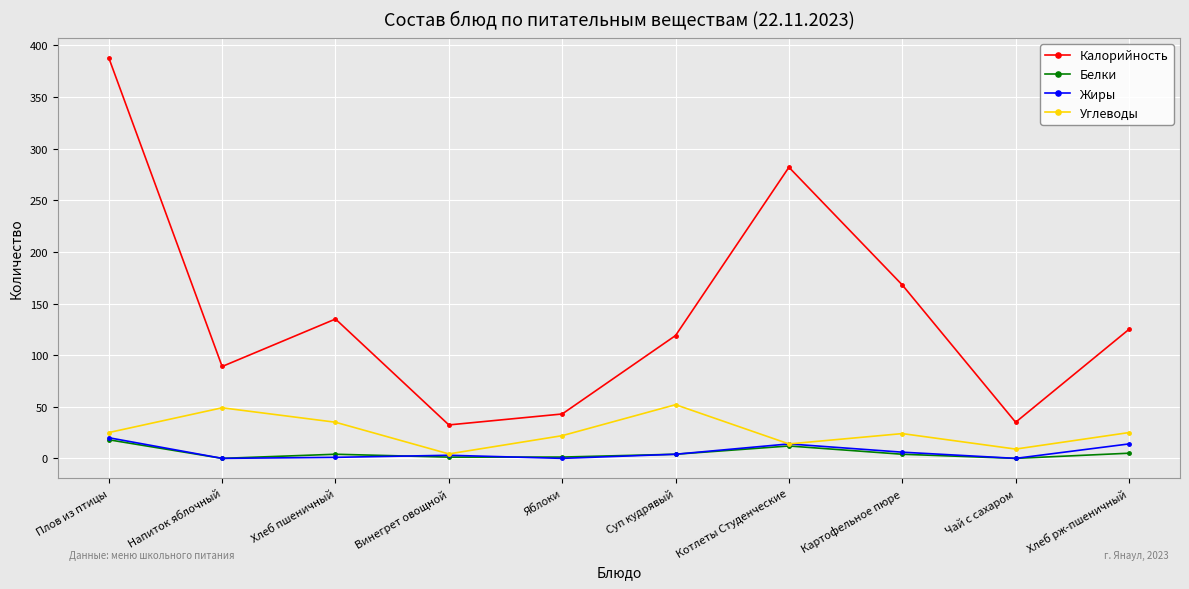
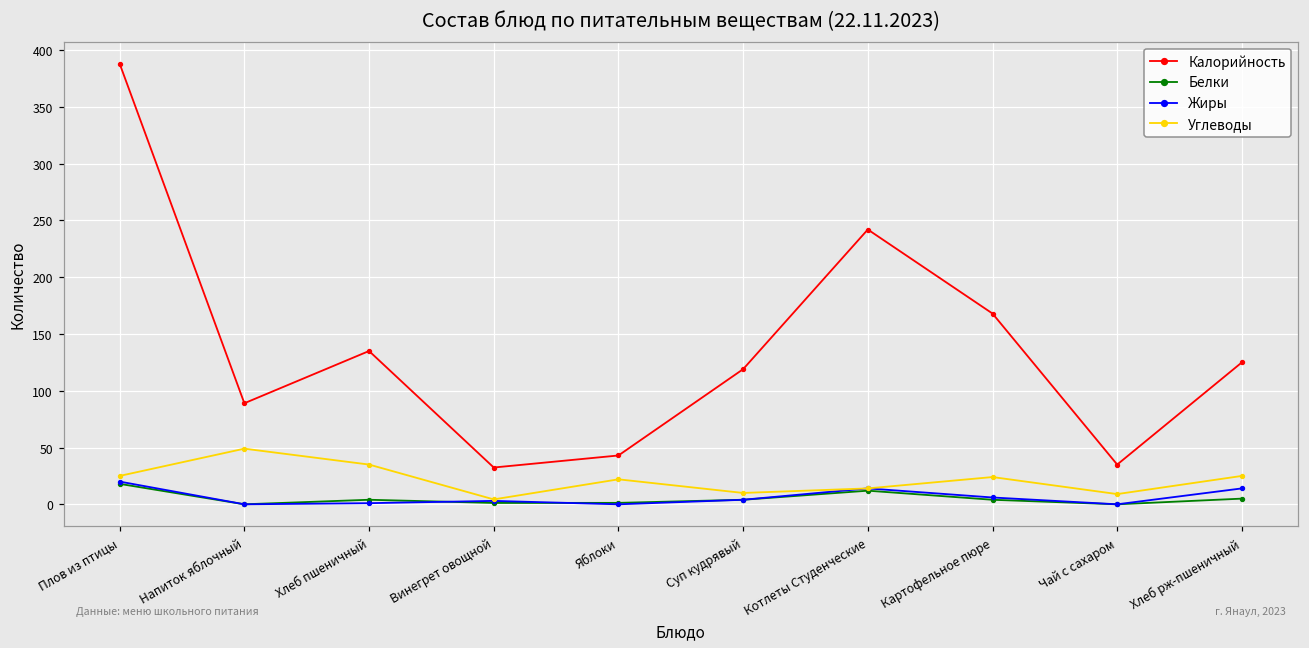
  {
    "Калорийность": {
      "Плов из птицы": 388,
      "Напиток яблочный": 89,
      "Хлеб пшеничный": 135,
      "Винегрет овощной": 32,
      "Яблоки": 43,
      "Суп кудрявый": 119,
-     "Котлеты Студенческие": 282,
+     "Котлеты Студенческие": 242,
      "Картофельное пюре": 168,
      "Чай с сахаром": 35,
      "Хлеб рж-пшеничный": 125
    },
    "Белки": {
      "Хлеб пшеничный": 4,
      "Хлеб рж-пшеничный": 5
    },
    "Жиры": {
      "Хлеб пшеничный": 1,
      "Хлеб рж-пшеничный": 14
    },
    "Углеводы": {
      "Плов из птицы": 25,
      "Напиток яблочный": 49,
      "Хлеб пшеничный": 35,
      "Яблоки": 22,
-     "Суп кудрявый": 52,
+     "Суп кудрявый": 10,
      "Картофельное пюре": 24,
      "Чай с сахаром": 9,
      "Хлеб рж-пшеничный": 25
    }
  }
